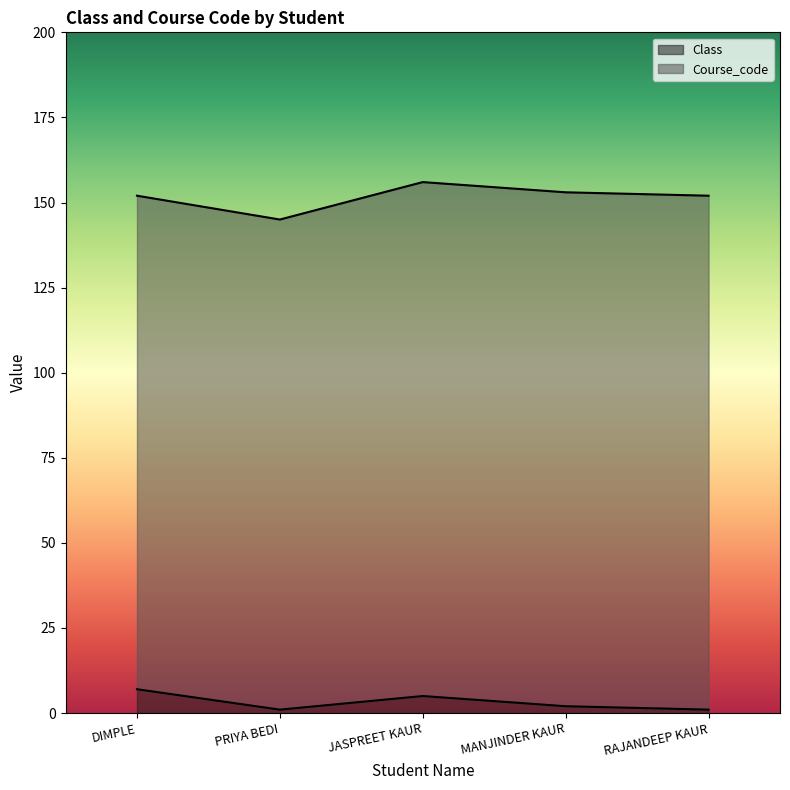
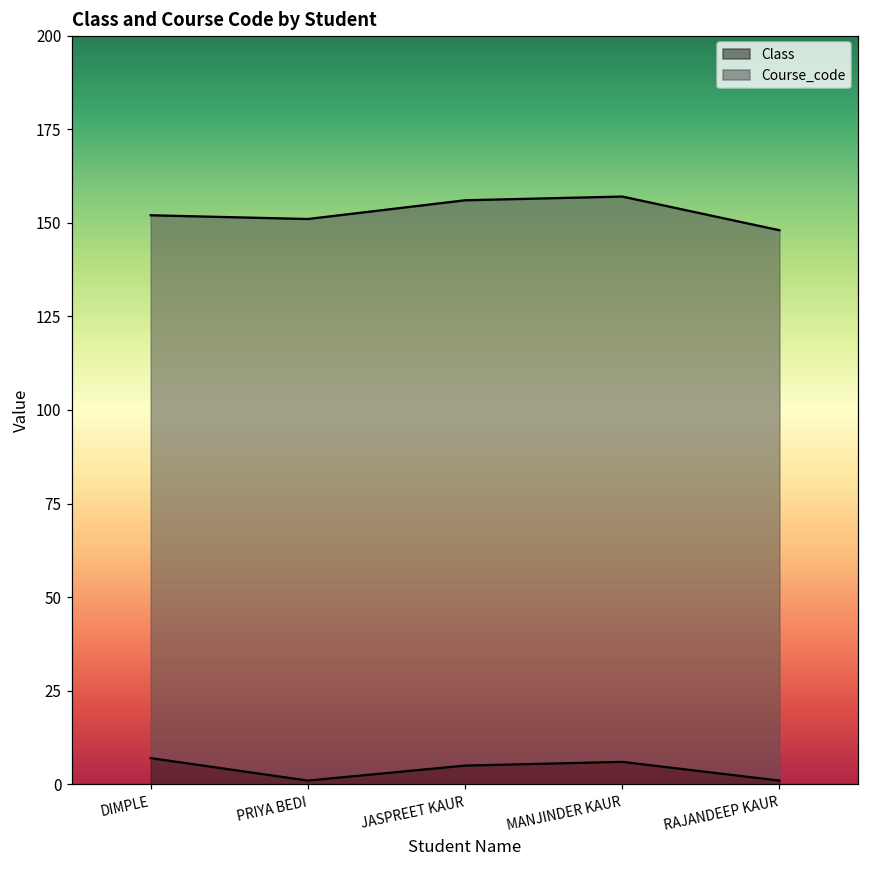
  {
    "Class": {
      "DIMPLE": 7,
      "PRIYA BEDI": 1,
      "JASPREET KAUR": 5,
-     "MANJINDER KAUR": 2,
+     "MANJINDER KAUR": 6,
      "RAJANDEEP KAUR": 1
    },
    "Course_code": {
      "DIMPLE": 145,
-     "PRIYA BEDI": 144,
+     "PRIYA BEDI": 150,
      "JASPREET KAUR": 151,
      "MANJINDER KAUR": 151,
-     "RAJANDEEP KAUR": 151
+     "RAJANDEEP KAUR": 147
    }
  }
